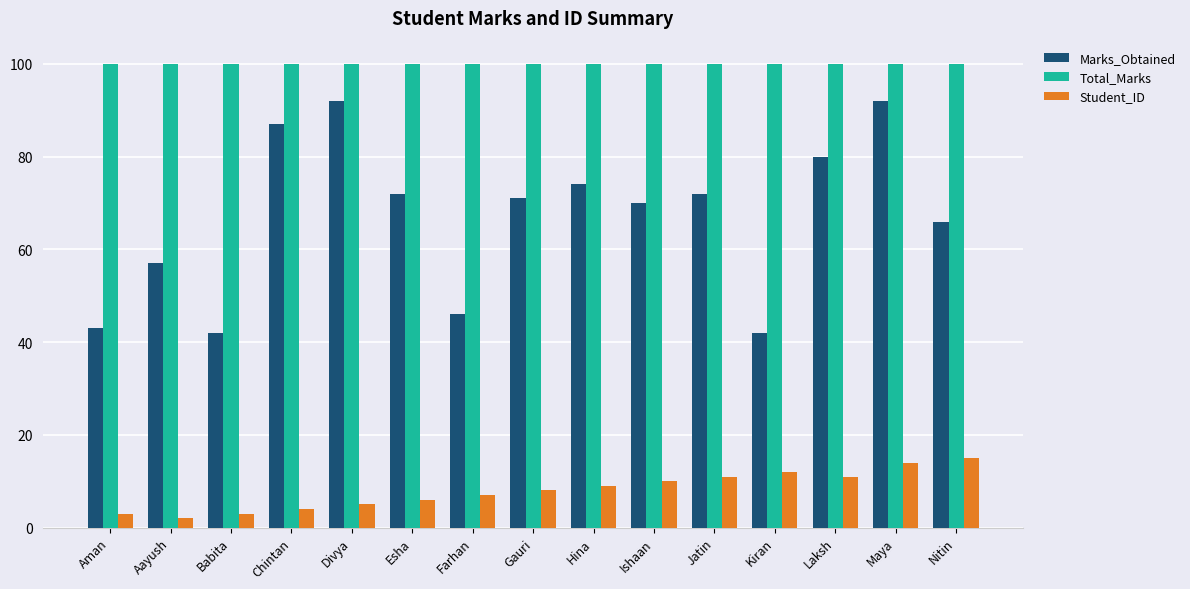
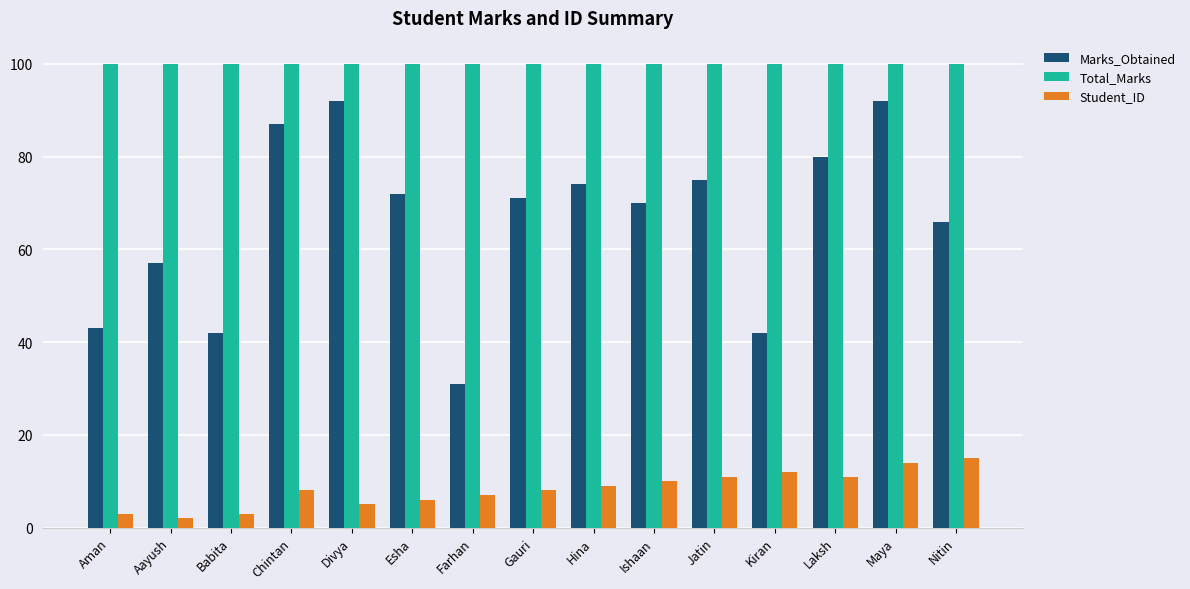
  {
    "Marks_Obtained": {
      "Aman": 43,
      "Aayush": 57,
      "Babita": 42,
      "Chintan": 87,
      "Divya": 92,
      "Esha": 72,
-     "Farhan": 46,
+     "Farhan": 31,
      "Gauri": 71,
      "Hina": 74,
      "Ishaan": 70,
-     "Jatin": 72,
+     "Jatin": 75,
      "Kiran": 42,
      "Laksh": 80,
      "Maya": 92,
      "Nitin": 66
    },
    "Total_Marks": {
      "Aman": 100,
      "Aayush": 100,
      "Babita": 100,
      "Chintan": 100,
      "Divya": 100,
      "Esha": 100,
      "Farhan": 100,
      "Gauri": 100,
      "Hina": 100,
      "Ishaan": 100,
      "Jatin": 100,
      "Kiran": 100,
      "Laksh": 100,
      "Maya": 100,
      "Nitin": 100
    },
    "Student_ID": {
      "Aman": 3,
      "Aayush": 2,
      "Babita": 3,
-     "Chintan": 4,
+     "Chintan": 8,
      "Divya": 5,
      "Esha": 6,
      "Farhan": 7,
      "Gauri": 8,
      "Hina": 9,
      "Ishaan": 10,
      "Jatin": 11,
      "Kiran": 12,
      "Laksh": 11,
      "Maya": 14,
      "Nitin": 15
    }
  }
